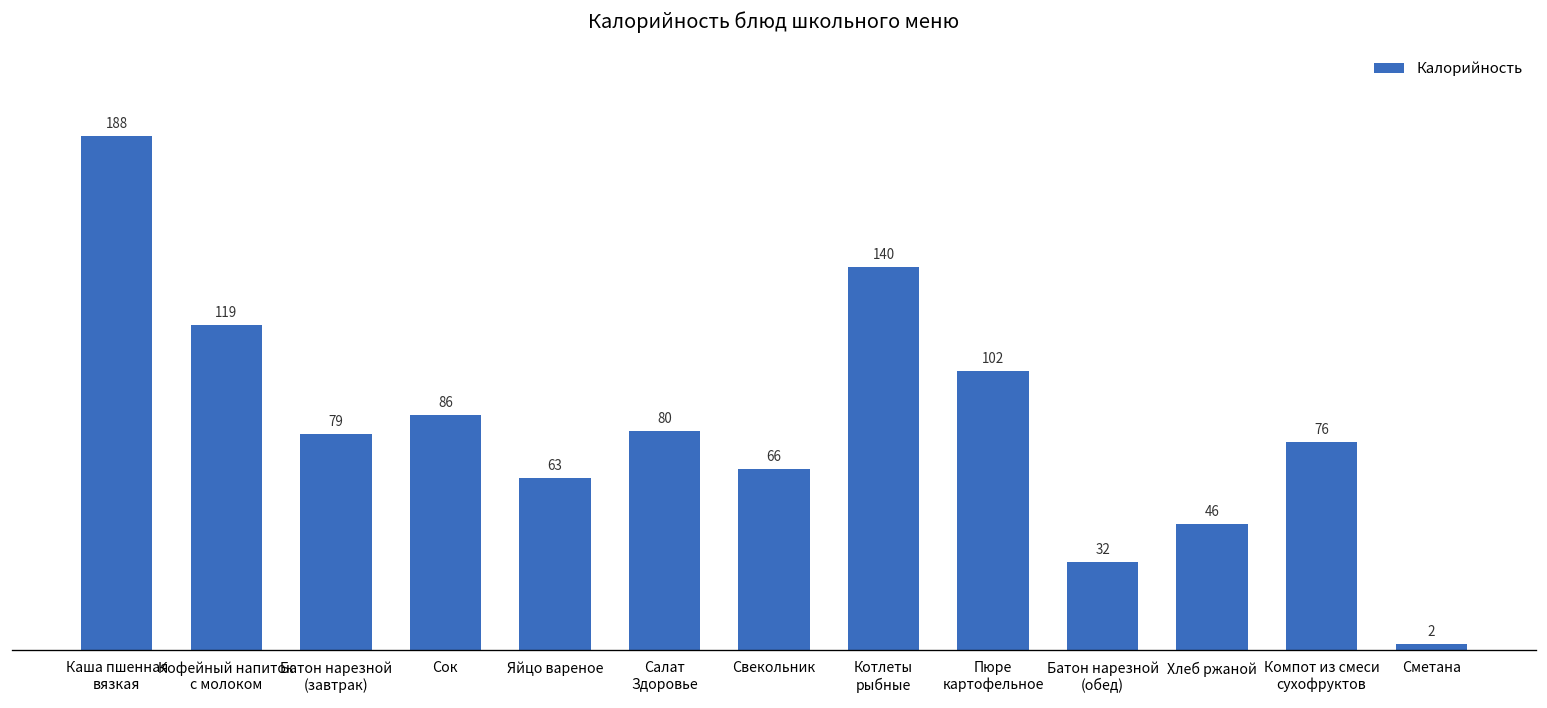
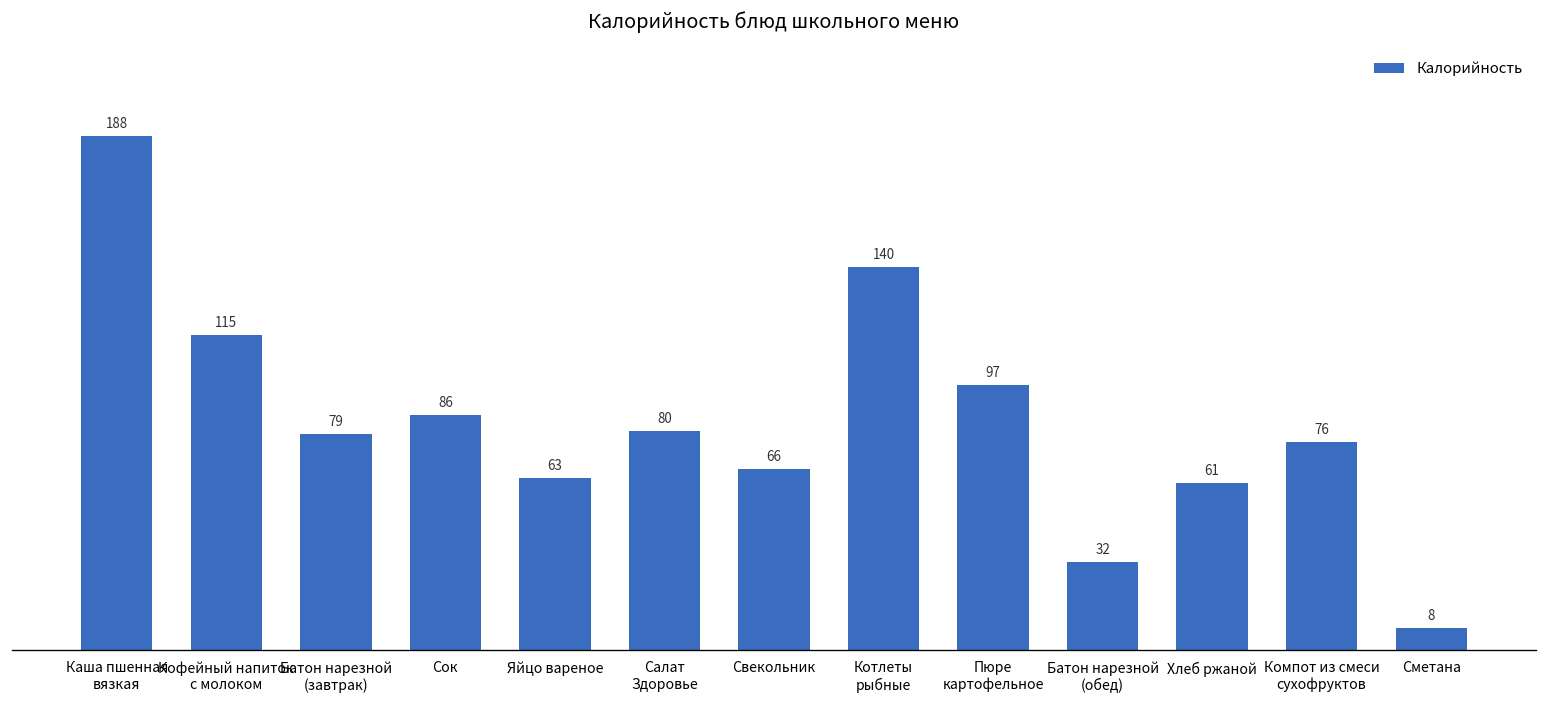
  {
    "Каша пшенная вязкая": 188,
-   "Кофейный напиток с молоком": 119,
+   "Кофейный напиток с молоком": 115,
    "Батон нарезной (завтрак)": 79,
    "Сок": 86,
    "Яйцо вареное": 63,
    "Салат Здоровье": 80,
    "Свекольник": 66,
    "Котлеты рыбные": 140,
-   "Пюре картофельное": 102,
+   "Пюре картофельное": 97,
    "Батон нарезной (обед)": 32,
-   "Хлеб ржаной": 46,
+   "Хлеб ржаной": 61,
    "Компот из смеси сухофруктов": 76,
-   "Сметана": 2
+   "Сметана": 8
  }
